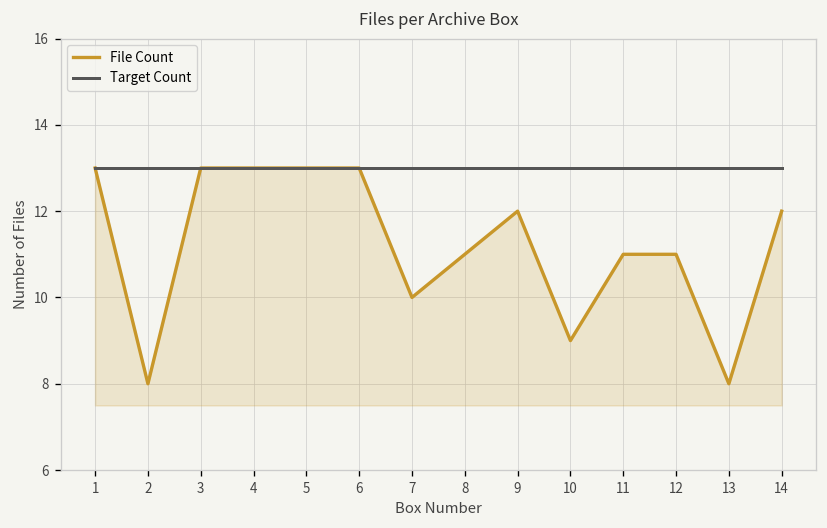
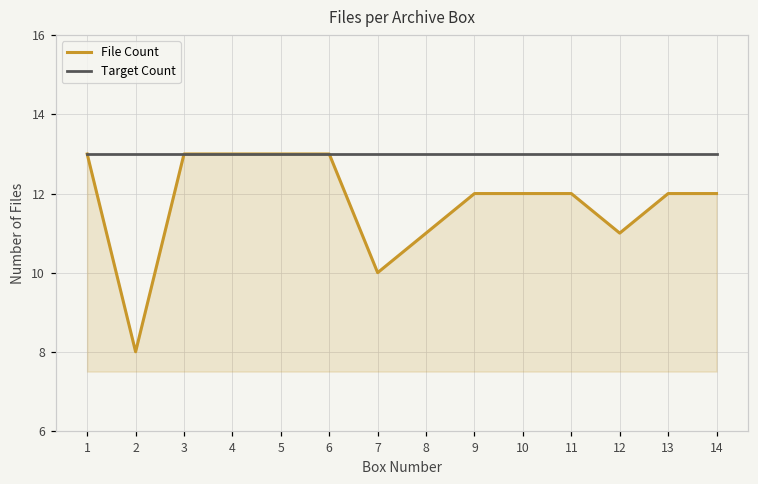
  {
    "File Count": {
      "2": 8,
      "7": 10,
      "8": 11,
      "9": 12,
-     "10": 9,
-     "11": 11,
+     "10": 12,
+     "11": 12,
      "12": 11,
-     "13": 8,
+     "13": 12,
      "14": 12
    },
    "Target Count": {
      "2": 13,
      "7": 13,
      "8": 13,
      "9": 13,
      "10": 13,
      "11": 13,
      "12": 13,
      "13": 13,
      "14": 13
    }
  }
